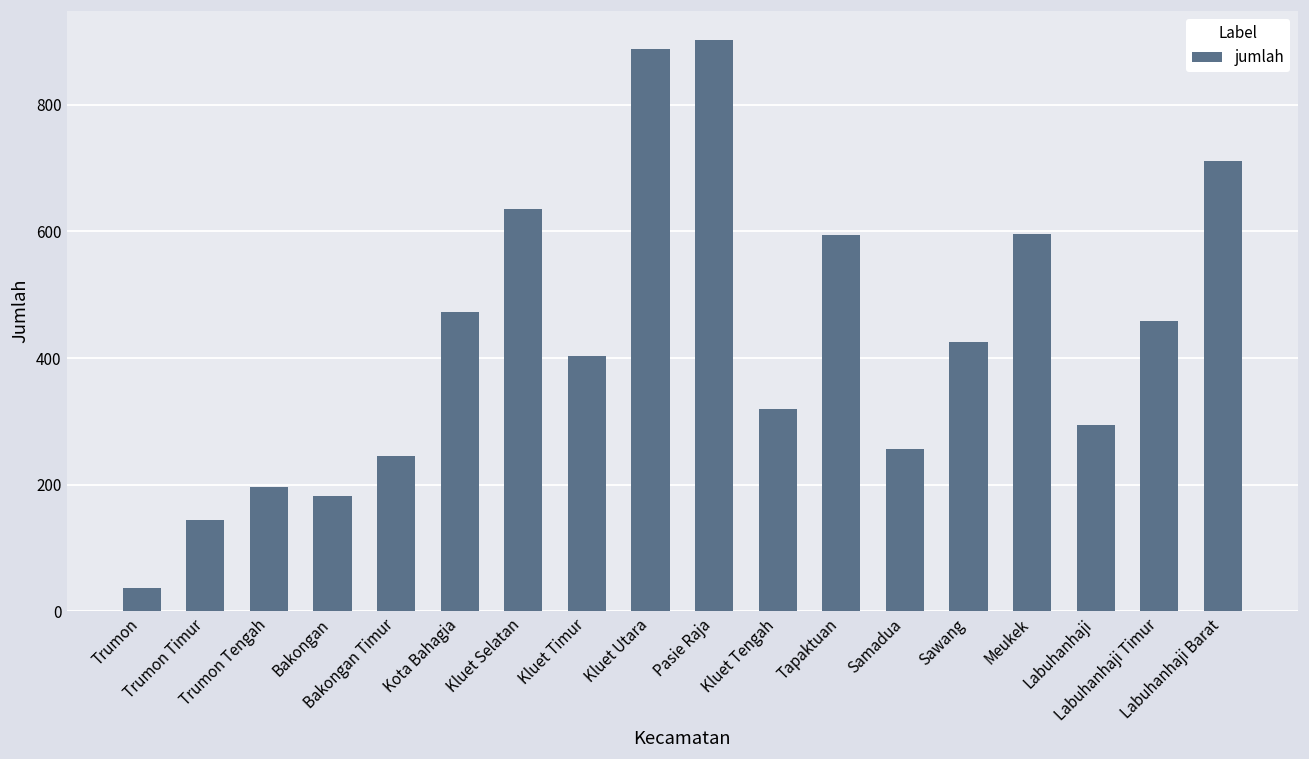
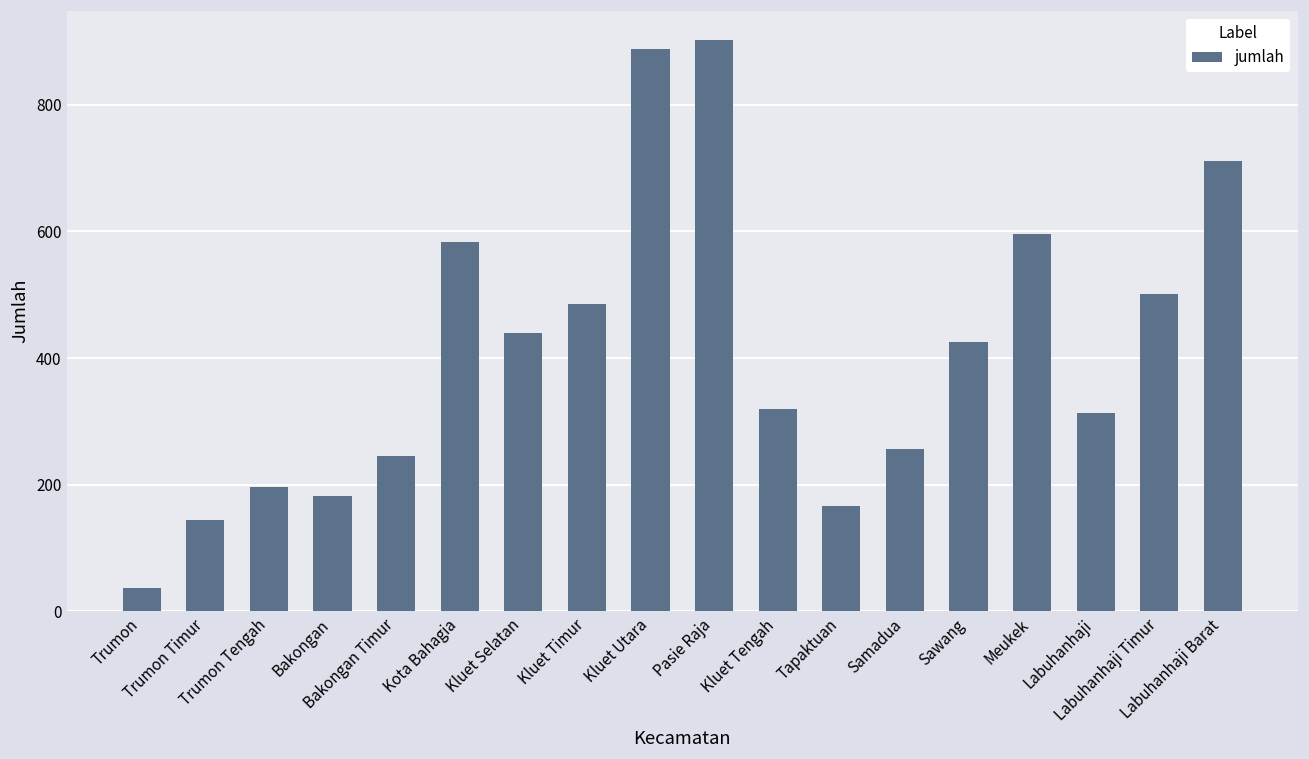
  {
    "Trumon": 40,
    "Trumon Timur": 150,
    "Trumon Tengah": 200,
    "Bakongan": 180,
    "Bakongan Timur": 250,
-   "Kota Bahagia": 470,
-   "Kluet Selatan": 640,
-   "Kluet Timur": 400,
+   "Kota Bahagia": 580,
+   "Kluet Selatan": 440,
+   "Kluet Timur": 490,
    "Kluet Utara": 890,
    "Pasie Raja": 900,
    "Kluet Tengah": 320,
-   "Tapaktuan": 600,
+   "Tapaktuan": 170,
    "Samadua": 260,
    "Sawang": 430,
    "Meukek": 600,
-   "Labuhanhaji": 300,
-   "Labuhanhaji Timur": 460,
+   "Labuhanhaji": 310,
+   "Labuhanhaji Timur": 500,
    "Labuhanhaji Barat": 710
  }
